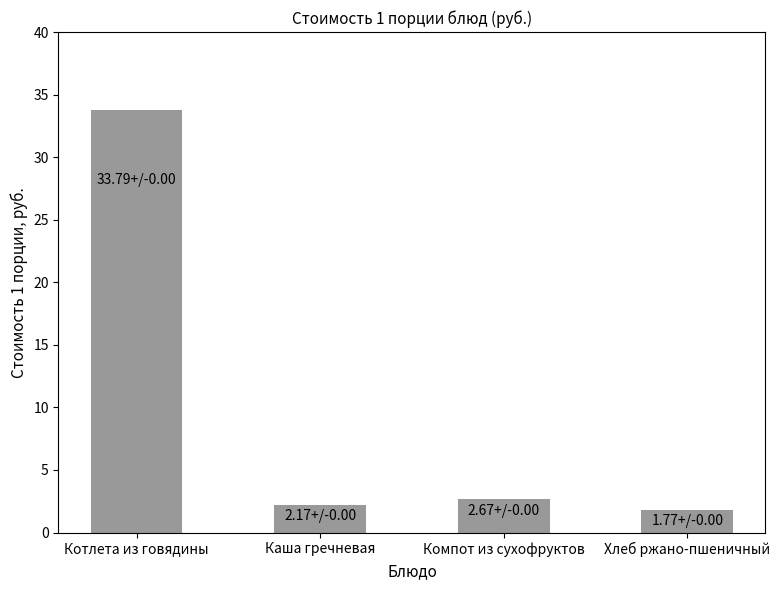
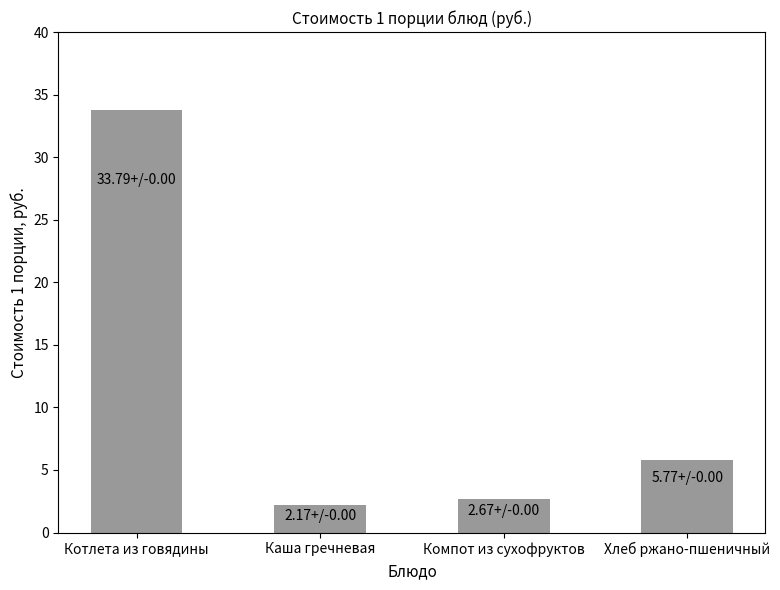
  {
    "Котлета из говядины": "33.79+/",
    "Каша гречневая": "2.17+/",
    "Компот из сухофруктов": "2.67+/",
-   "Хлеб ржано-пшеничный": "1.77+/"
+   "Хлеб ржано-пшеничный": "5.77+/"
  }
